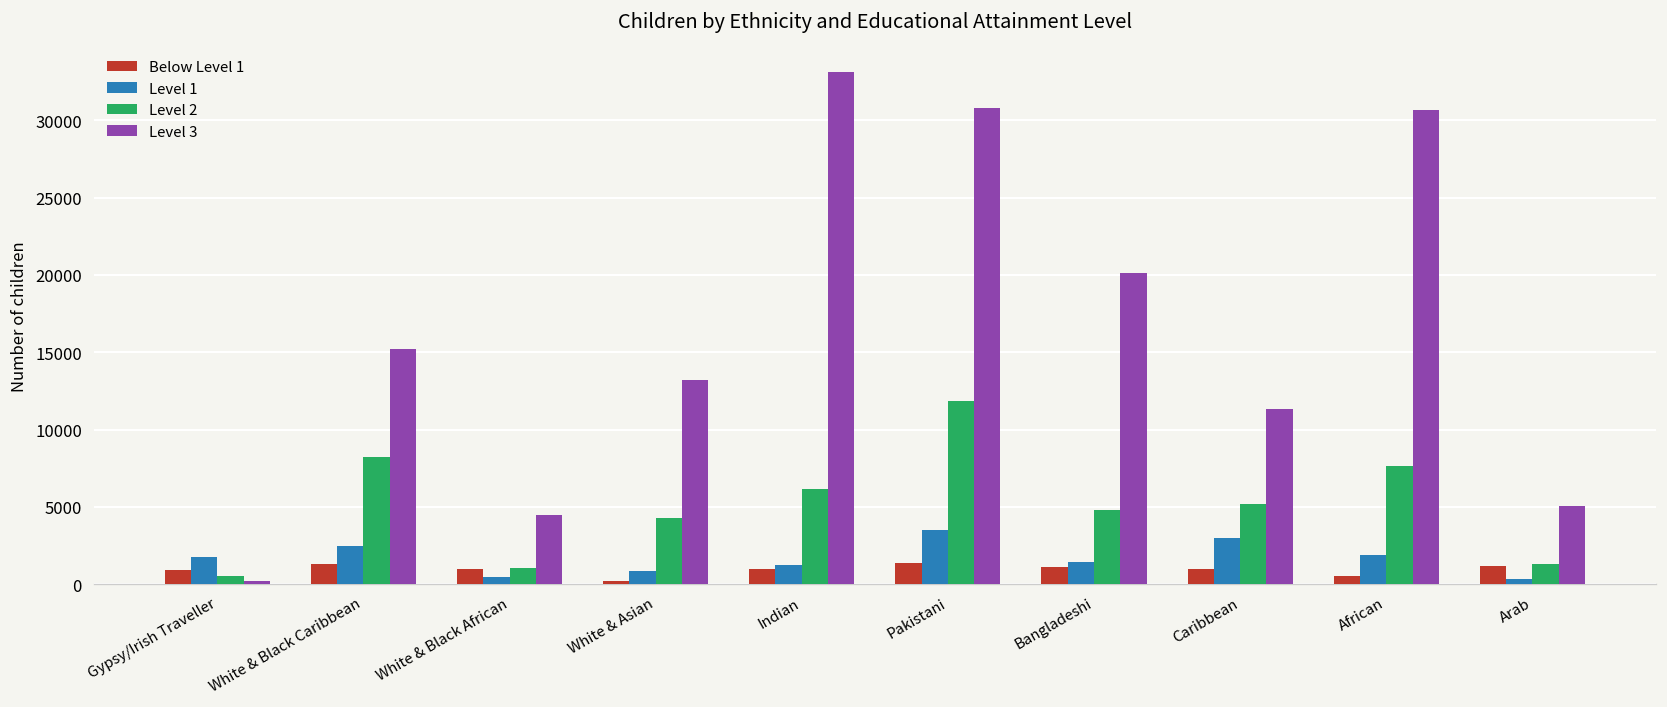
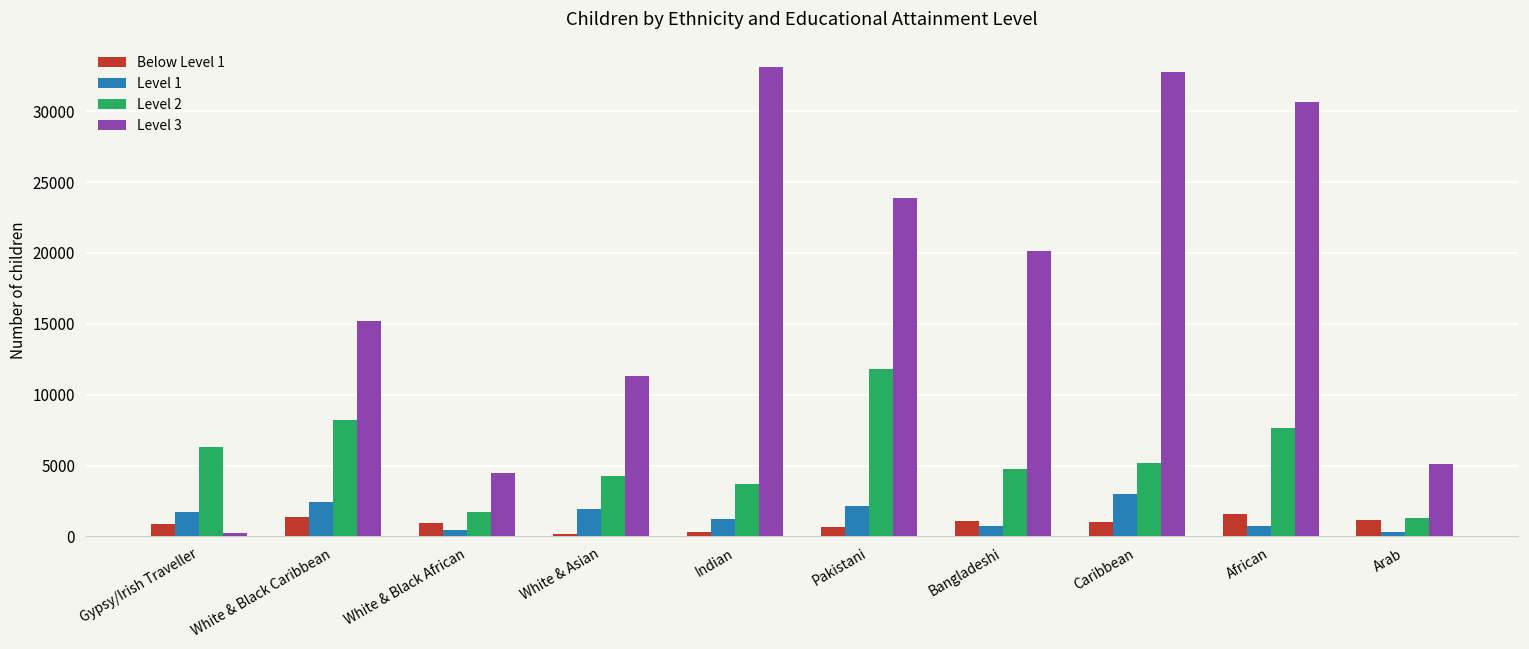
  {
    "Below Level 1": {
      "Gypsy/Irish Traveller": 900,
      "White & Black Caribbean": 1300,
      "White & Black African": 1000,
-     "Indian": 1000,
-     "Pakistani": 1400,
+     "Indian": 300,
+     "Pakistani": 700,
      "Bangladeshi": 1100,
      "Caribbean": 1000,
-     "African": 600,
+     "African": 1600,
      "Arab": 1200
    },
    "Level 1": {
      "Gypsy/Irish Traveller": 1700,
      "White & Black Caribbean": 2500,
      "White & Black African": 500,
-     "White & Asian": 900,
+     "White & Asian": 2000,
      "Indian": 1200,
-     "Pakistani": 3500,
-     "Bangladeshi": 1500,
+     "Pakistani": 2200,
+     "Bangladeshi": 700,
      "Caribbean": 3000,
-     "African": 1900,
+     "African": 800,
      "Arab": 300
    },
    "Level 2": {
-     "Gypsy/Irish Traveller": 500,
+     "Gypsy/Irish Traveller": 6300,
      "White & Black Caribbean": 8200,
-     "White & Black African": 1000,
+     "White & Black African": 1700,
      "White & Asian": 4300,
-     "Indian": 6200,
+     "Indian": 3700,
      "Pakistani": 11800,
      "Bangladeshi": 4800,
      "Caribbean": 5200,
      "African": 7700,
      "Arab": 1300
    },
    "Level 3": {
      "Gypsy/Irish Traveller": 200,
      "White & Black Caribbean": 15200,
      "White & Black African": 4500,
-     "White & Asian": 13200,
+     "White & Asian": 11300,
      "Indian": 33100,
-     "Pakistani": 30800,
+     "Pakistani": 23900,
      "Bangladeshi": 20100,
-     "Caribbean": 11300,
+     "Caribbean": 32800,
      "African": 30700,
      "Arab": 5100
    }
  }
